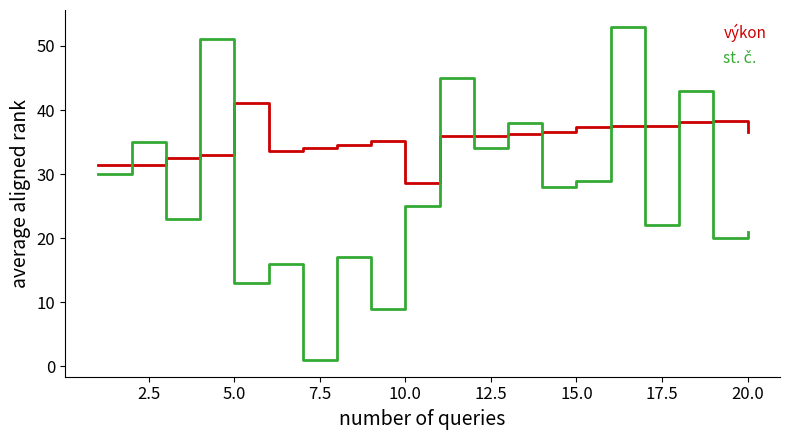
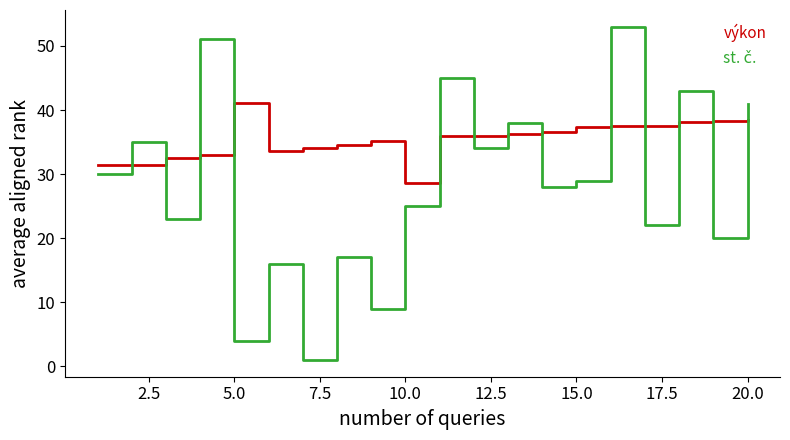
  {
    "výkon": {
      "5.0": 41,
      "10.0": 29,
      "15.0": 37,
-     "20.0": 37
+     "20.0": 38
    },
    "st. č.": {
-     "5.0": 13,
+     "5.0": 4,
      "10.0": 25,
      "15.0": 29,
-     "20.0": 21
+     "20.0": 41
    }
  }
